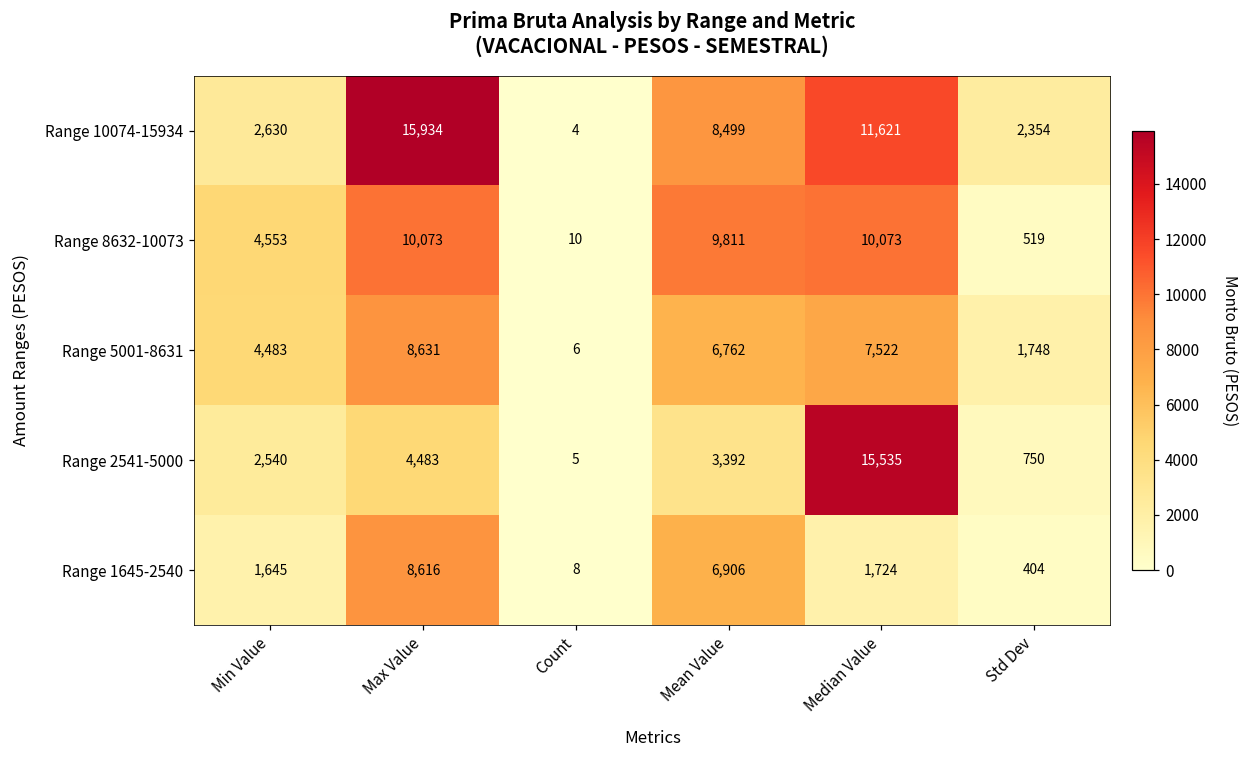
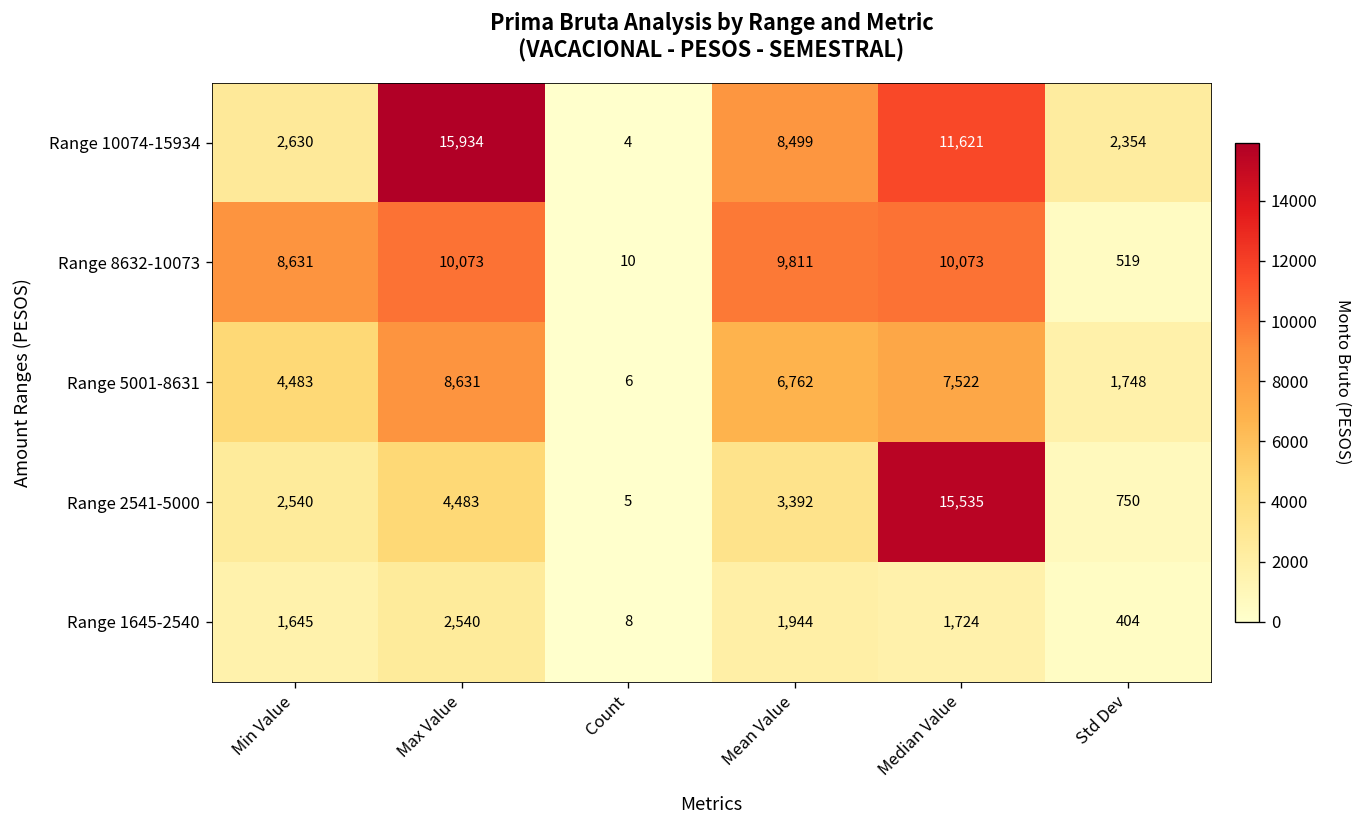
  {
    "Range 10074-15934": {
      "Min Value": "2,630",
      "Max Value": "15,934",
      "Count": "4",
      "Mean Value": "8,499",
      "Median Value": "11,621",
      "Std Dev": "2,354"
    },
    "Range 8632-10073": {
-     "Min Value": "4,553",
+     "Min Value": "8,631",
      "Max Value": "10,073",
      "Count": "10",
      "Mean Value": "9,811",
      "Median Value": "10,073",
      "Std Dev": "519"
    },
    "Range 5001-8631": {
      "Min Value": "4,483",
      "Max Value": "8,631",
      "Count": "6",
      "Mean Value": "6,762",
      "Median Value": "7,522",
      "Std Dev": "1,748"
    },
    "Range 2541-5000": {
      "Min Value": "2,540",
      "Max Value": "4,483",
      "Count": "5",
      "Mean Value": "3,392",
      "Median Value": "15,535",
      "Std Dev": "750"
    },
    "Range 1645-2540": {
      "Min Value": "1,645",
-     "Max Value": "8,616",
+     "Max Value": "2,540",
      "Count": "8",
-     "Mean Value": "6,906",
+     "Mean Value": "1,944",
      "Median Value": "1,724",
      "Std Dev": "404"
    }
  }
